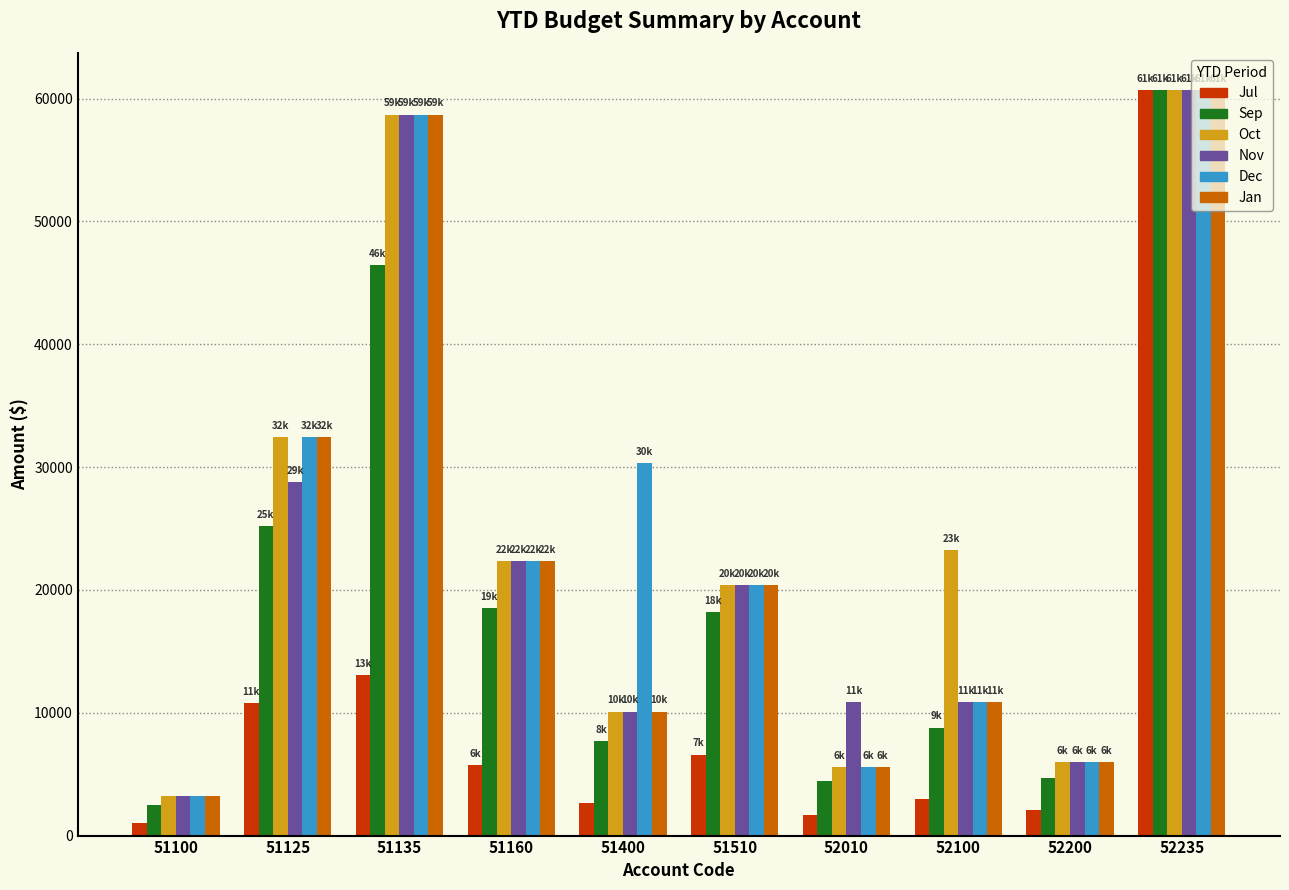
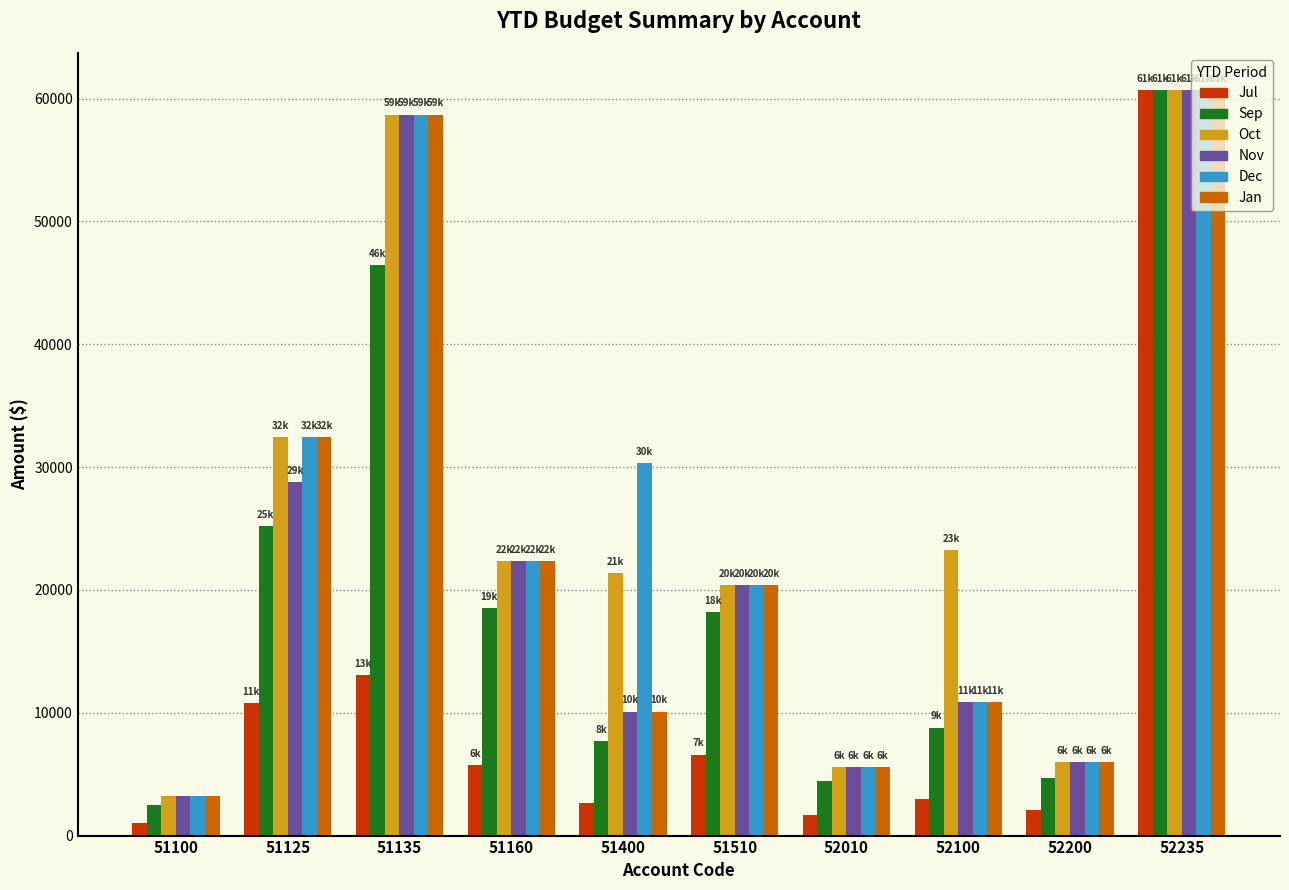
  {
    "Sep": {
      "51125": "25k",
      "51135": "46k",
      "51160": "19k",
      "51400": "8k",
      "51510": "18k",
      "52100": "9k"
    },
    "Oct": {
      "51125": "32k",
-     "51400": "10k",
+     "51400": "21k",
      "52010": "6k",
      "52100": "23k",
      "52200": "6k"
    },
    "Nov": {
      "51125": "29k",
      "51400": "10k",
-     "52010": "11k",
+     "52010": "6k",
      "52200": "6k"
    },
    "Dec": {
      "51400": "30k",
      "52010": "6k",
      "52200": "6k"
    }
  }
